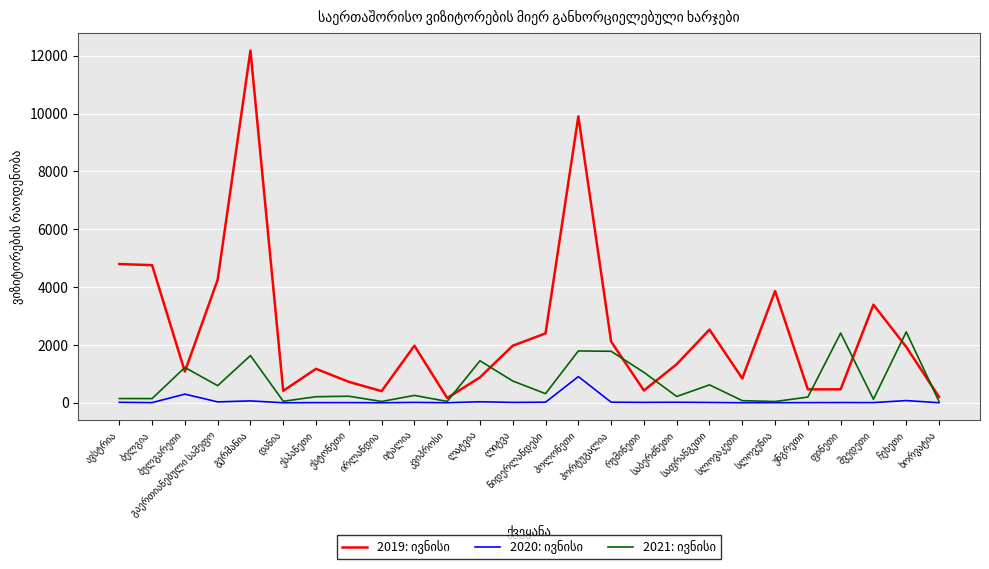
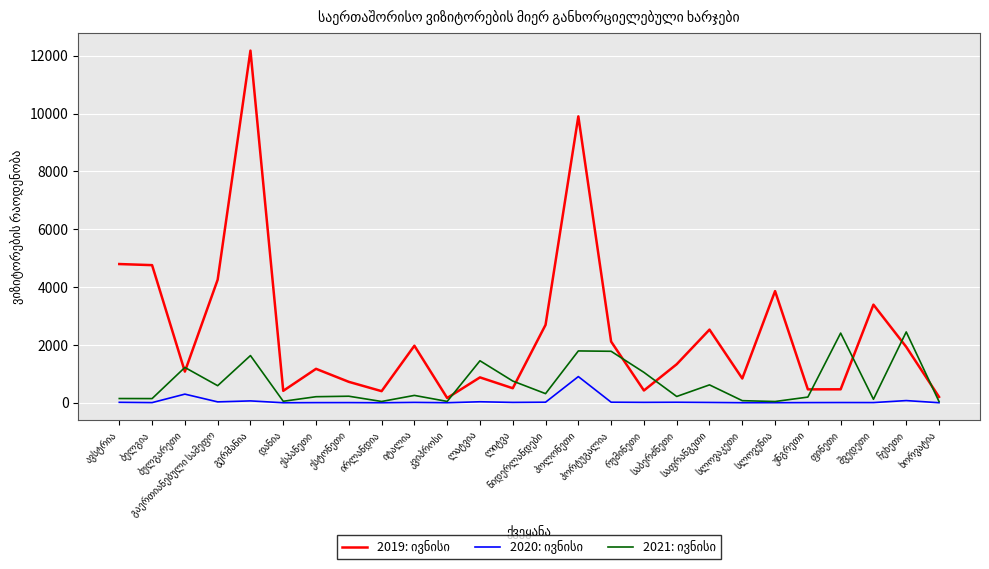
  {
    "2019: ივნისი": {
      "ავსტრია": 4800,
      "ბელგია": 4800,
      "ბულგარეთი": 1100,
      "გაერთიანებული სამეფო": 4300,
      "გერმანია": 12200,
      "დანია": 400,
      "ესპანეთი": 1200,
      "ესტონეთი": 700,
      "ირლანდია": 400,
      "იტალია": 2000,
      "კვიპროსი": 200,
      "ლატვია": 900,
-     "ლიტვა": 2000,
-     "ნიდერლანდები": 2400,
+     "ლიტვა": 500,
+     "ნიდერლანდები": 2700,
      "პოლონეთი": 9900,
      "პორტუგალია": 2100,
      "რუმინეთი": 400,
      "საბერძნეთი": 1300,
      "საფრანგეთი": 2500,
      "სლოვაკეთი": 800,
      "სლოვენია": 3900,
      "უნგრეთი": 500,
      "ფინეთი": 500,
      "შვედეთი": 3400,
      "ჩეხეთი": 1900,
      "ხორვატია": 200
    },
    "2020: ივნისი": {
      "ავსტრია": 0,
      "ბელგია": 0,
      "ბულგარეთი": 300,
      "გაერთიანებული სამეფო": 0,
      "გერმანია": 100,
      "ესპანეთი": 0,
      "ესტონეთი": 0,
      "იტალია": 0,
      "ლატვია": 0,
      "ლიტვა": 0,
      "ნიდერლანდები": 0,
      "პოლონეთი": 900,
      "პორტუგალია": 0,
      "რუმინეთი": 0,
      "საბერძნეთი": 0,
      "საფრანგეთი": 0,
      "უნგრეთი": 0,
      "ფინეთი": 0,
      "შვედეთი": 0,
      "ჩეხეთი": 100
    },
    "2021: ივნისი": {
      "ავსტრია": 100,
      "ბელგია": 100,
      "ბულგარეთი": 1200,
      "გაერთიანებული სამეფო": 600,
      "გერმანია": 1600,
      "ესპანეთი": 200,
      "ესტონეთი": 200,
      "იტალია": 300,
      "ლატვია": 1500,
      "ლიტვა": 800,
      "ნიდერლანდები": 300,
      "პოლონეთი": 1800,
      "პორტუგალია": 1800,
      "რუმინეთი": 1100,
      "საბერძნეთი": 200,
      "საფრანგეთი": 600,
      "უნგრეთი": 200,
      "ფინეთი": 2400,
      "შვედეთი": 100,
      "ჩეხეთი": 2500
    }
  }
